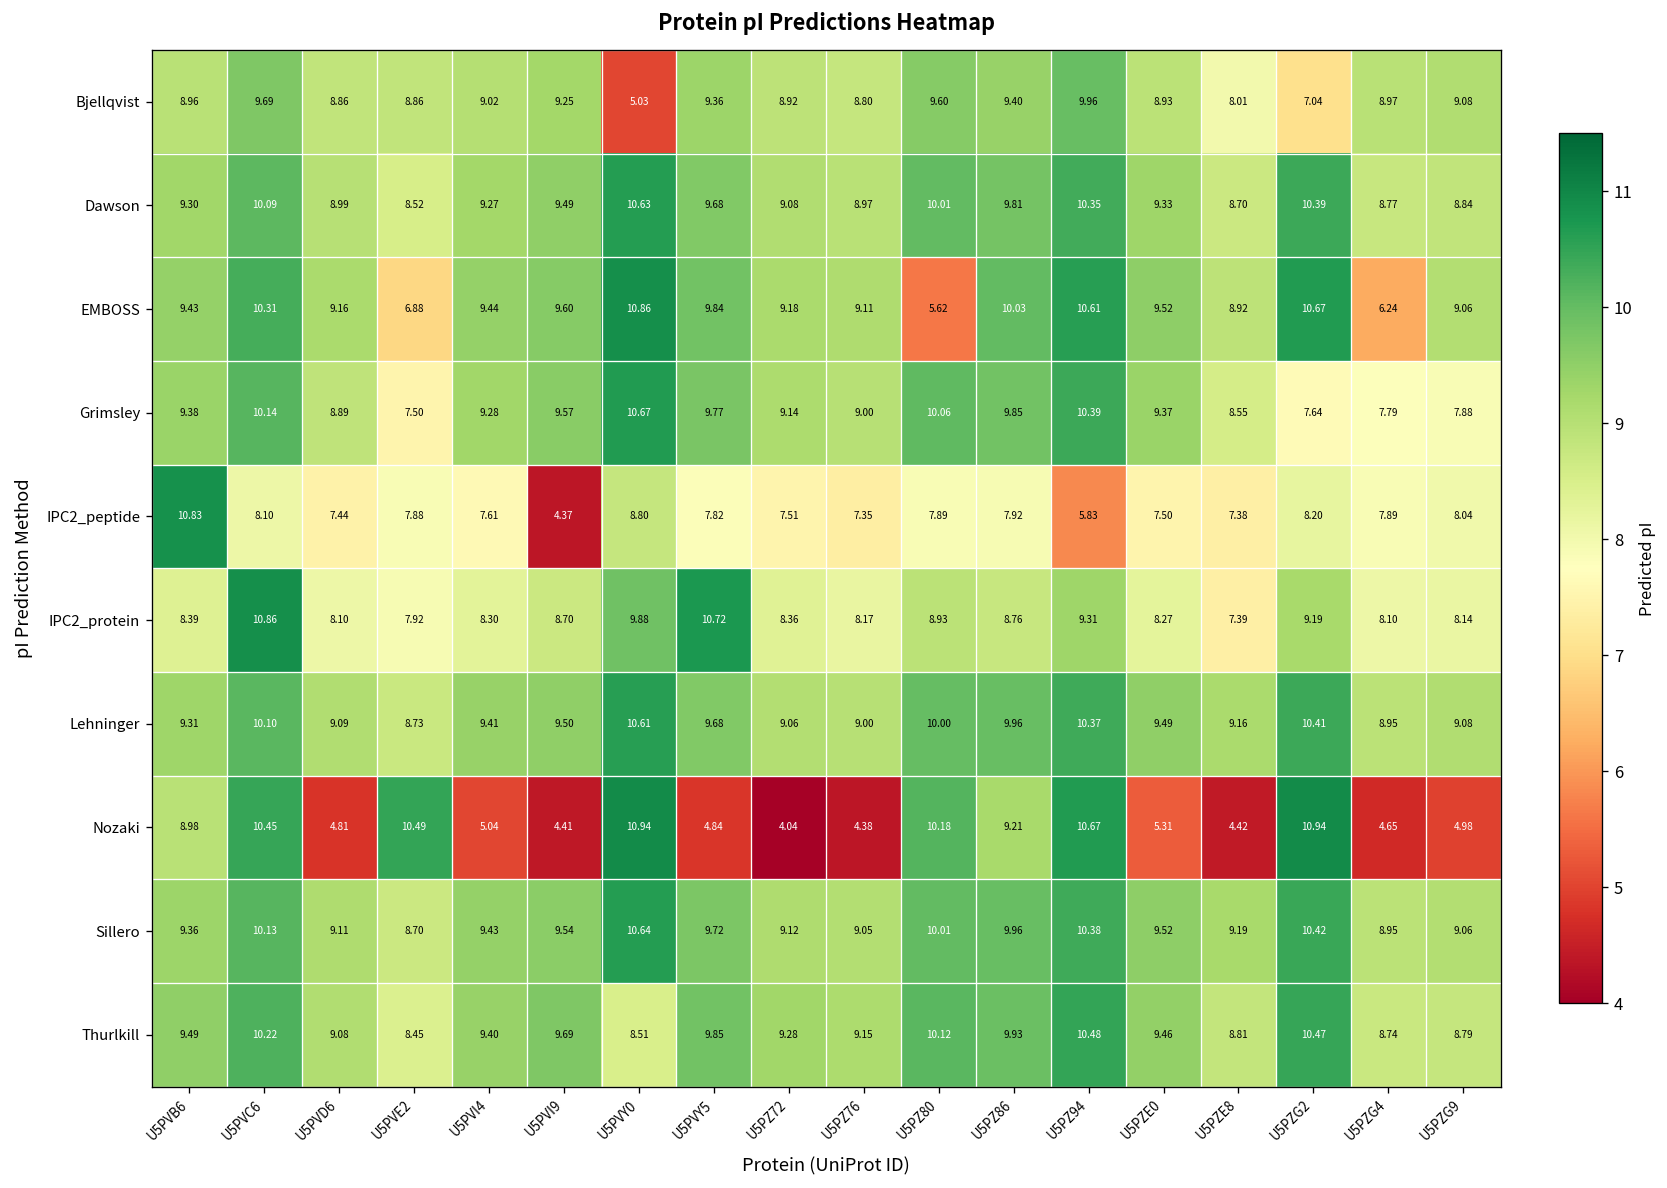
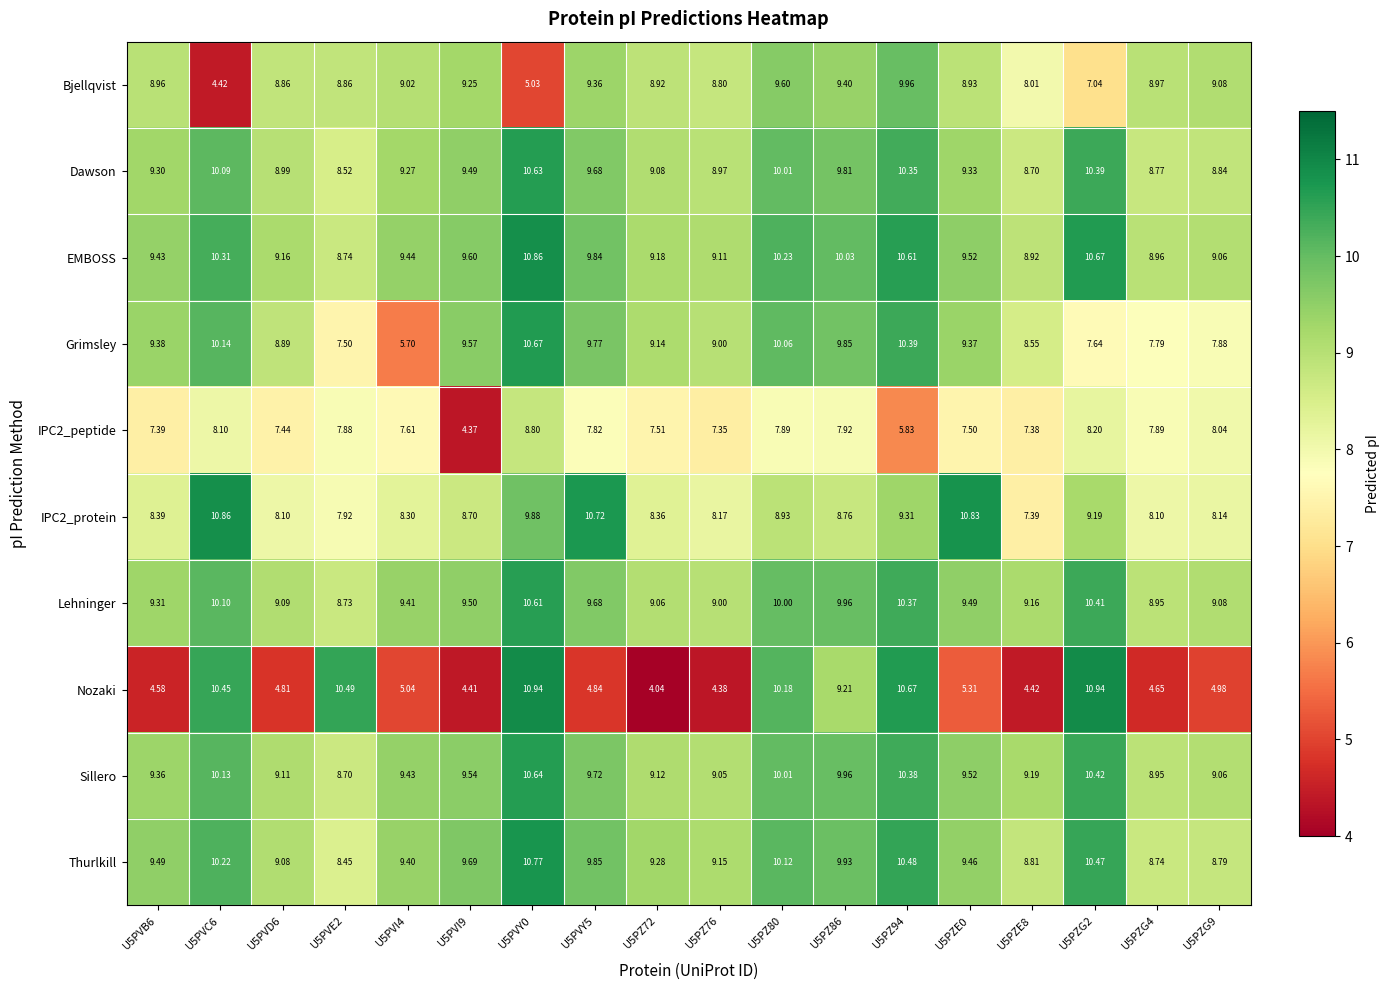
  {
    "Bjellqvist": {
      "U5PVB6": 8.96,
-     "U5PVC6": 9.69,
+     "U5PVC6": 4.42,
      "U5PVD6": 8.86,
      "U5PVE2": 8.86,
      "U5PVI4": 9.02,
      "U5PVI9": 9.25,
      "U5PVY0": 5.03,
      "U5PVY5": 9.36,
      "U5PZ72": 8.92,
      "U5PZ76": 8.80,
      "U5PZ80": 9.60,
      "U5PZ86": 9.40,
      "U5PZ94": 9.96,
      "U5PZE0": 8.93,
      "U5PZE8": 8.01,
      "U5PZG2": 7.04,
      "U5PZG4": 8.97,
      "U5PZG9": 9.08
    },
    "Dawson": {
      "U5PVB6": 9.30,
      "U5PVC6": 10.09,
      "U5PVD6": 8.99,
      "U5PVE2": 8.52,
      "U5PVI4": 9.27,
      "U5PVI9": 9.49,
      "U5PVY0": 10.63,
      "U5PVY5": 9.68,
      "U5PZ72": 9.08,
      "U5PZ76": 8.97,
      "U5PZ80": 10.01,
      "U5PZ86": 9.81,
      "U5PZ94": 10.35,
      "U5PZE0": 9.33,
      "U5PZE8": 8.70,
      "U5PZG2": 10.39,
      "U5PZG4": 8.77,
      "U5PZG9": 8.84
    },
    "EMBOSS": {
      "U5PVB6": 9.43,
      "U5PVC6": 10.31,
      "U5PVD6": 9.16,
-     "U5PVE2": 6.88,
+     "U5PVE2": 8.74,
      "U5PVI4": 9.44,
      "U5PVI9": 9.60,
      "U5PVY0": 10.86,
      "U5PVY5": 9.84,
      "U5PZ72": 9.18,
      "U5PZ76": 9.11,
-     "U5PZ80": 5.62,
+     "U5PZ80": 10.23,
      "U5PZ86": 10.03,
      "U5PZ94": 10.61,
      "U5PZE0": 9.52,
      "U5PZE8": 8.92,
      "U5PZG2": 10.67,
-     "U5PZG4": 6.24,
+     "U5PZG4": 8.96,
      "U5PZG9": 9.06
    },
    "Grimsley": {
      "U5PVB6": 9.38,
      "U5PVC6": 10.14,
      "U5PVD6": 8.89,
      "U5PVE2": 7.50,
-     "U5PVI4": 9.28,
+     "U5PVI4": 5.70,
      "U5PVI9": 9.57,
      "U5PVY0": 10.67,
      "U5PVY5": 9.77,
      "U5PZ72": 9.14,
      "U5PZ76": 9.00,
      "U5PZ80": 10.06,
      "U5PZ86": 9.85,
      "U5PZ94": 10.39,
      "U5PZE0": 9.37,
      "U5PZE8": 8.55,
      "U5PZG2": 7.64,
      "U5PZG4": 7.79,
      "U5PZG9": 7.88
    },
    "IPC2_peptide": {
-     "U5PVB6": 10.83,
+     "U5PVB6": 7.39,
      "U5PVC6": 8.10,
      "U5PVD6": 7.44,
      "U5PVE2": 7.88,
      "U5PVI4": 7.61,
      "U5PVI9": 4.37,
      "U5PVY0": 8.80,
      "U5PVY5": 7.82,
      "U5PZ72": 7.51,
      "U5PZ76": 7.35,
      "U5PZ80": 7.89,
      "U5PZ86": 7.92,
      "U5PZ94": 5.83,
      "U5PZE0": 7.50,
      "U5PZE8": 7.38,
      "U5PZG2": 8.20,
      "U5PZG4": 7.89,
      "U5PZG9": 8.04
    },
    "IPC2_protein": {
      "U5PVB6": 8.39,
      "U5PVC6": 10.86,
      "U5PVD6": 8.10,
      "U5PVE2": 7.92,
      "U5PVI4": 8.30,
      "U5PVI9": 8.70,
      "U5PVY0": 9.88,
      "U5PVY5": 10.72,
      "U5PZ72": 8.36,
      "U5PZ76": 8.17,
      "U5PZ80": 8.93,
      "U5PZ86": 8.76,
      "U5PZ94": 9.31,
-     "U5PZE0": 8.27,
+     "U5PZE0": 10.83,
      "U5PZE8": 7.39,
      "U5PZG2": 9.19,
      "U5PZG4": 8.10,
      "U5PZG9": 8.14
    },
    "Lehninger": {
      "U5PVB6": 9.31,
      "U5PVC6": 10.10,
      "U5PVD6": 9.09,
      "U5PVE2": 8.73,
      "U5PVI4": 9.41,
      "U5PVI9": 9.50,
      "U5PVY0": 10.61,
      "U5PVY5": 9.68,
      "U5PZ72": 9.06,
      "U5PZ76": 9.00,
      "U5PZ80": 10.00,
      "U5PZ86": 9.96,
      "U5PZ94": 10.37,
      "U5PZE0": 9.49,
      "U5PZE8": 9.16,
      "U5PZG2": 10.41,
      "U5PZG4": 8.95,
      "U5PZG9": 9.08
    },
    "Nozaki": {
-     "U5PVB6": 8.98,
+     "U5PVB6": 4.58,
      "U5PVC6": 10.45,
      "U5PVD6": 4.81,
      "U5PVE2": 10.49,
      "U5PVI4": 5.04,
      "U5PVI9": 4.41,
      "U5PVY0": 10.94,
      "U5PVY5": 4.84,
      "U5PZ72": 4.04,
      "U5PZ76": 4.38,
      "U5PZ80": 10.18,
      "U5PZ86": 9.21,
      "U5PZ94": 10.67,
      "U5PZE0": 5.31,
      "U5PZE8": 4.42,
      "U5PZG2": 10.94,
      "U5PZG4": 4.65,
      "U5PZG9": 4.98
    },
    "Sillero": {
      "U5PVB6": 9.36,
      "U5PVC6": 10.13,
      "U5PVD6": 9.11,
      "U5PVE2": 8.70,
      "U5PVI4": 9.43,
      "U5PVI9": 9.54,
      "U5PVY0": 10.64,
      "U5PVY5": 9.72,
      "U5PZ72": 9.12,
      "U5PZ76": 9.05,
      "U5PZ80": 10.01,
      "U5PZ86": 9.96,
      "U5PZ94": 10.38,
      "U5PZE0": 9.52,
      "U5PZE8": 9.19,
      "U5PZG2": 10.42,
      "U5PZG4": 8.95,
      "U5PZG9": 9.06
    },
    "Thurlkill": {
      "U5PVB6": 9.49,
      "U5PVC6": 10.22,
      "U5PVD6": 9.08,
      "U5PVE2": 8.45,
      "U5PVI4": 9.40,
      "U5PVI9": 9.69,
-     "U5PVY0": 8.51,
+     "U5PVY0": 10.77,
      "U5PVY5": 9.85,
      "U5PZ72": 9.28,
      "U5PZ76": 9.15,
      "U5PZ80": 10.12,
      "U5PZ86": 9.93,
      "U5PZ94": 10.48,
      "U5PZE0": 9.46,
      "U5PZE8": 8.81,
      "U5PZG2": 10.47,
      "U5PZG4": 8.74,
      "U5PZG9": 8.79
    }
  }
